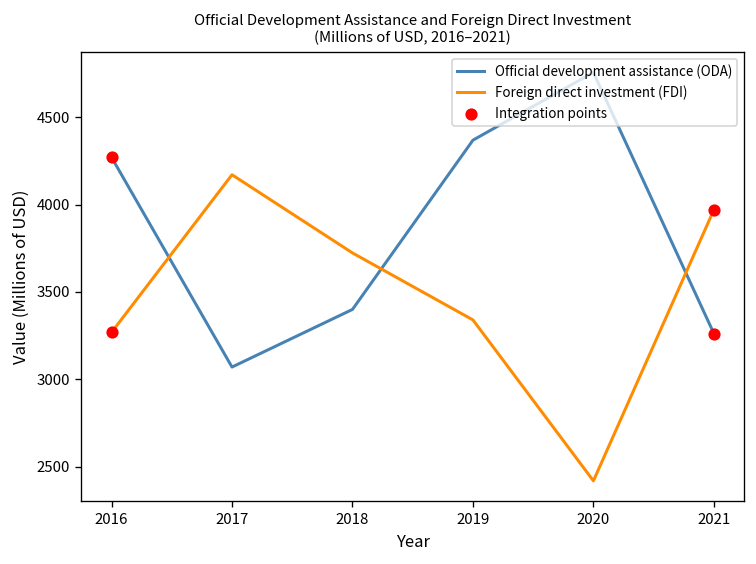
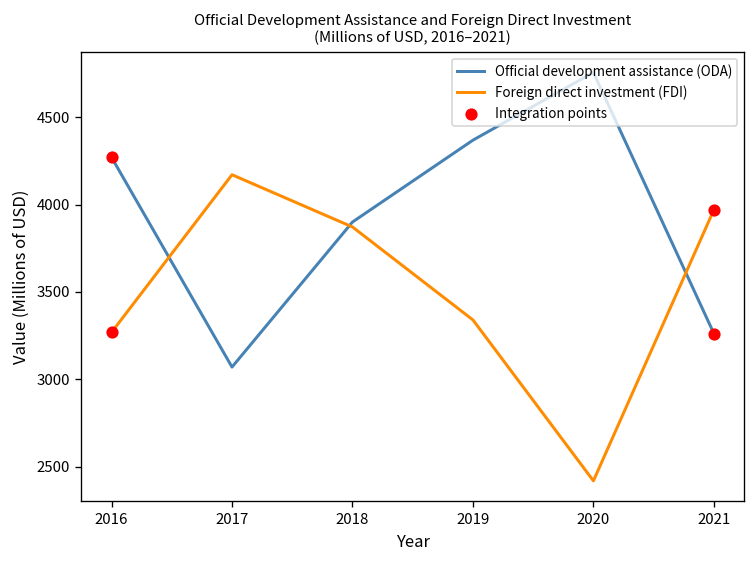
  {
    "Official development assistance (ODA)": {
      "2017": 3070,
-     "2018": 3400,
+     "2018": 3900,
      "2019": 4370
    },
    "Foreign direct investment (FDI)": {
      "2017": 4170,
-     "2018": 3720,
+     "2018": 3870,
      "2019": 3340,
      "2020": 2420
    }
  }
